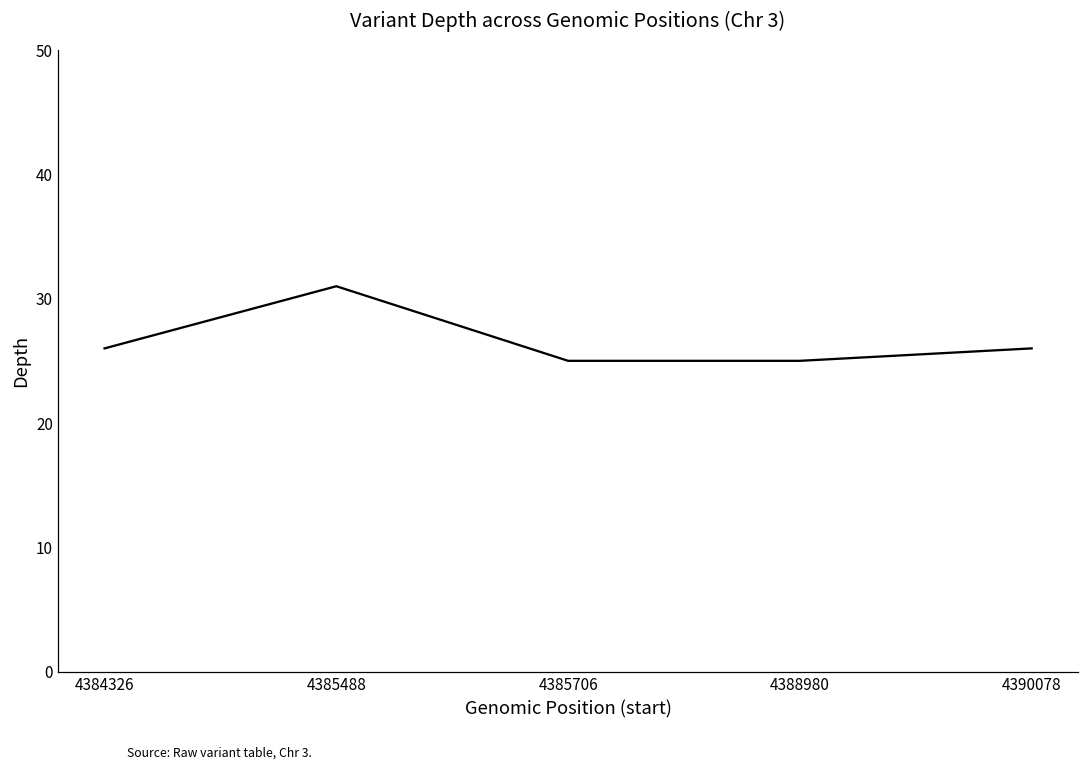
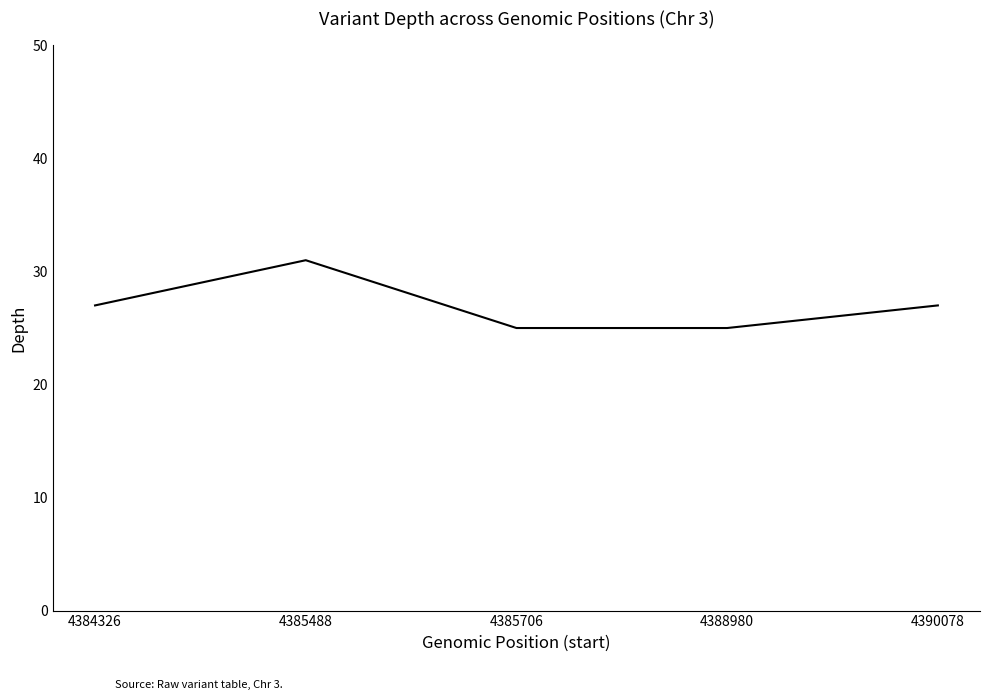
  {
-   "4384326": 26,
+   "4384326": 27,
    "4385488": 31,
    "4385706": 25,
    "4388980": 25,
-   "4390078": 26
+   "4390078": 27
  }
